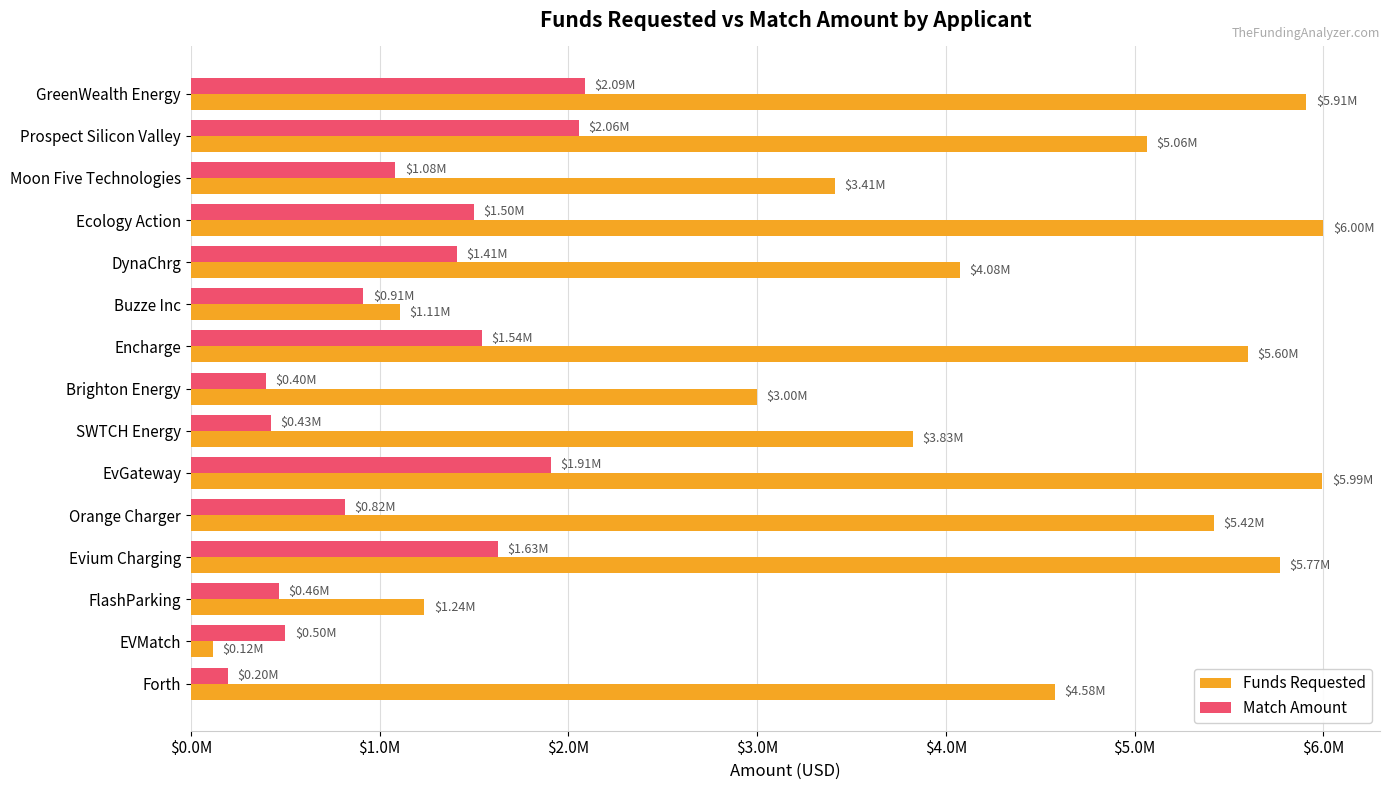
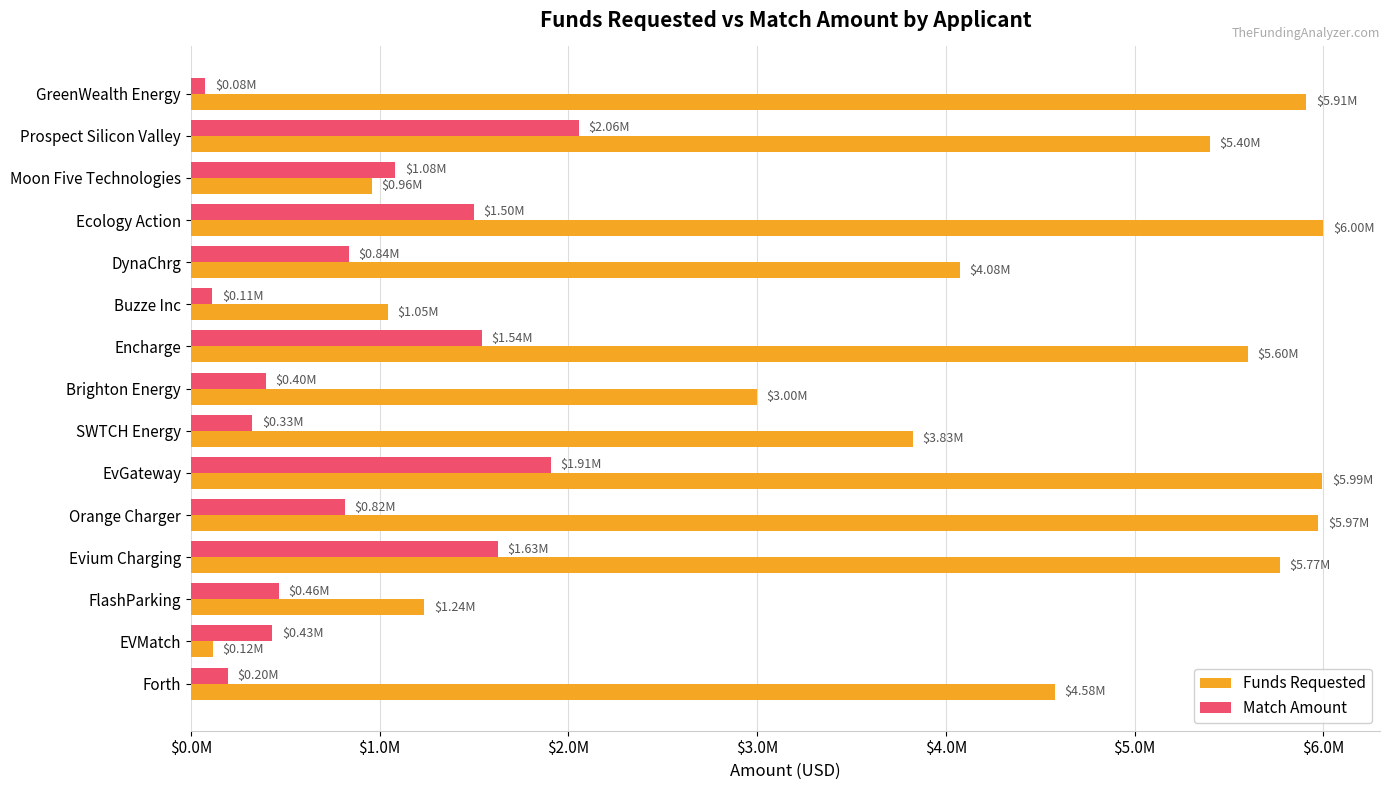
  {
    "Funds Requested": {
      "GreenWealth Energy": "$5.91M",
-     "Prospect Silicon Valley": "$5.06M",
-     "Moon Five Technologies": "$3.41M",
+     "Prospect Silicon Valley": "$5.40M",
+     "Moon Five Technologies": "$0.96M",
      "Ecology Action": "$6.00M",
      "DynaChrg": "$4.08M",
-     "Buzze Inc": "$1.11M",
+     "Buzze Inc": "$1.05M",
      "Encharge": "$5.60M",
      "Brighton Energy": "$3.00M",
      "SWTCH Energy": "$3.83M",
      "EvGateway": "$5.99M",
-     "Orange Charger": "$5.42M",
+     "Orange Charger": "$5.97M",
      "Evium Charging": "$5.77M",
      "FlashParking": "$1.24M",
      "EVMatch": "$0.12M",
      "Forth": "$4.58M"
    },
    "Match Amount": {
-     "GreenWealth Energy": "$2.09M",
+     "GreenWealth Energy": "$0.08M",
      "Prospect Silicon Valley": "$2.06M",
      "Moon Five Technologies": "$1.08M",
      "Ecology Action": "$1.50M",
-     "DynaChrg": "$1.41M",
-     "Buzze Inc": "$0.91M",
+     "DynaChrg": "$0.84M",
+     "Buzze Inc": "$0.11M",
      "Encharge": "$1.54M",
      "Brighton Energy": "$0.40M",
-     "SWTCH Energy": "$0.43M",
+     "SWTCH Energy": "$0.33M",
      "EvGateway": "$1.91M",
      "Orange Charger": "$0.82M",
      "Evium Charging": "$1.63M",
      "FlashParking": "$0.46M",
-     "EVMatch": "$0.50M",
+     "EVMatch": "$0.43M",
      "Forth": "$0.20M"
    }
  }
